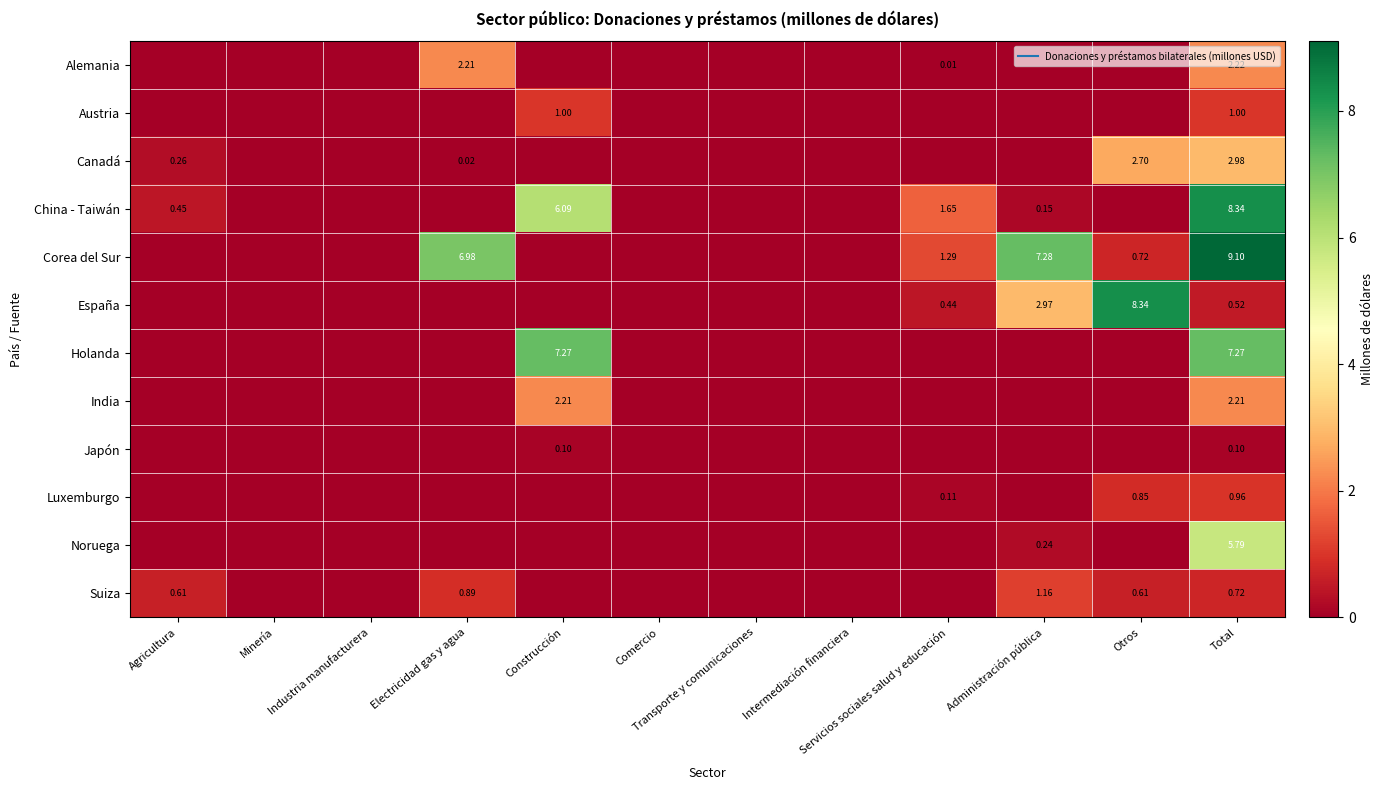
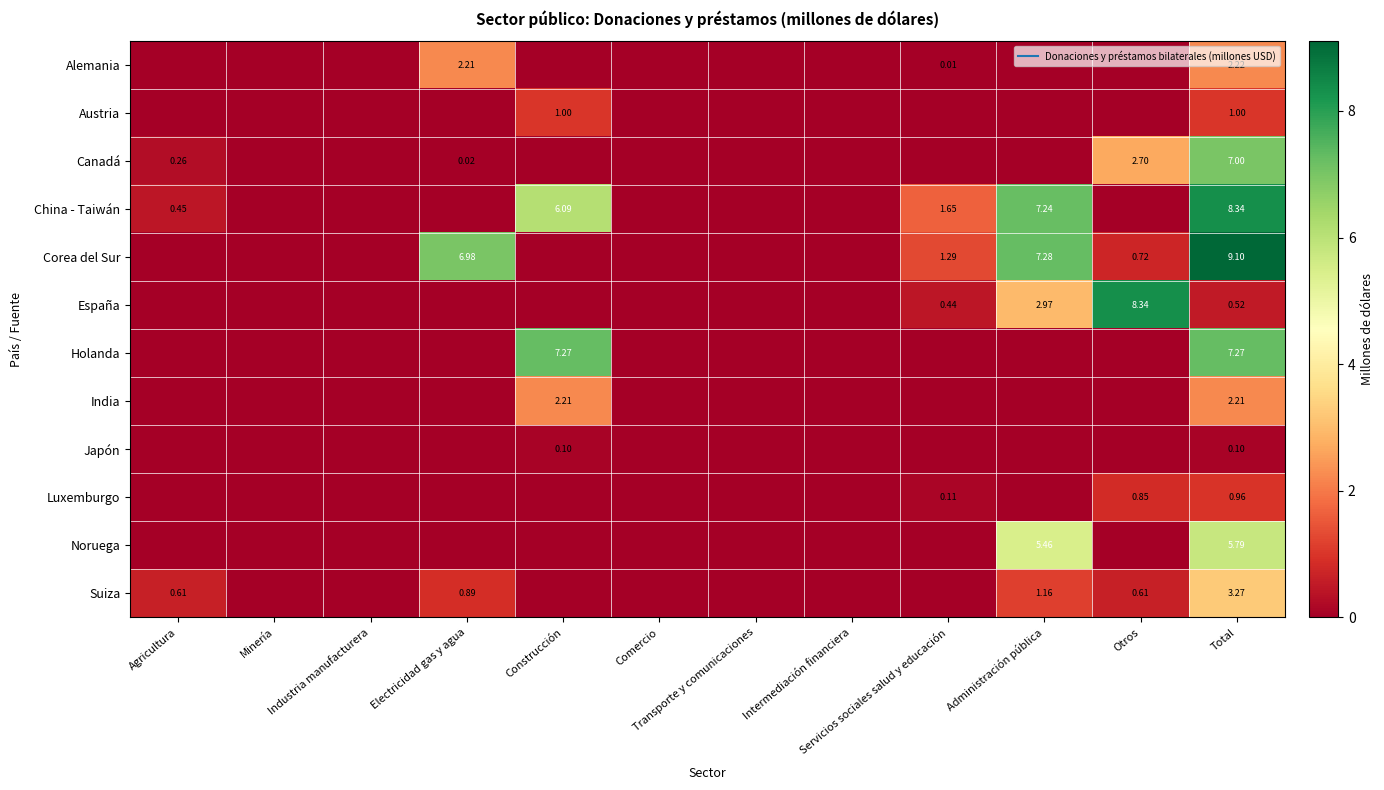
  {
    "Alemania": {
      "Electricidad gas y agua": 2.21,
      "Servicios sociales salud y educación": 0.01
    },
    "Austria": {
      "Construcción": 1.00,
      "Total": 1.00
    },
    "Canadá": {
      "Agricultura": 0.26,
      "Electricidad gas y agua": 0.02,
      "Otros": 2.70,
-     "Total": 2.98
+     "Total": 7.00
    },
    "China - Taiwán": {
      "Agricultura": 0.45,
      "Construcción": 6.09,
      "Servicios sociales salud y educación": 1.65,
-     "Administración pública": 0.15,
+     "Administración pública": 7.24,
      "Total": 8.34
    },
    "Corea del Sur": {
      "Electricidad gas y agua": 6.98,
      "Servicios sociales salud y educación": 1.29,
      "Administración pública": 7.28,
      "Otros": 0.72,
      "Total": 9.10
    },
    "España": {
      "Servicios sociales salud y educación": 0.44,
      "Administración pública": 2.97,
      "Otros": 8.34,
      "Total": 0.52
    },
    "Holanda": {
      "Construcción": 7.27,
      "Total": 7.27
    },
    "India": {
      "Construcción": 2.21,
      "Total": 2.21
    },
    "Japón": {
      "Construcción": 0.10,
      "Total": 0.10
    },
    "Luxemburgo": {
      "Servicios sociales salud y educación": 0.11,
      "Otros": 0.85,
      "Total": 0.96
    },
    "Noruega": {
-     "Administración pública": 0.24,
+     "Administración pública": 5.46,
      "Total": 5.79
    },
    "Suiza": {
      "Agricultura": 0.61,
      "Electricidad gas y agua": 0.89,
      "Administración pública": 1.16,
      "Otros": 0.61,
-     "Total": 0.72
+     "Total": 3.27
    }
  }
